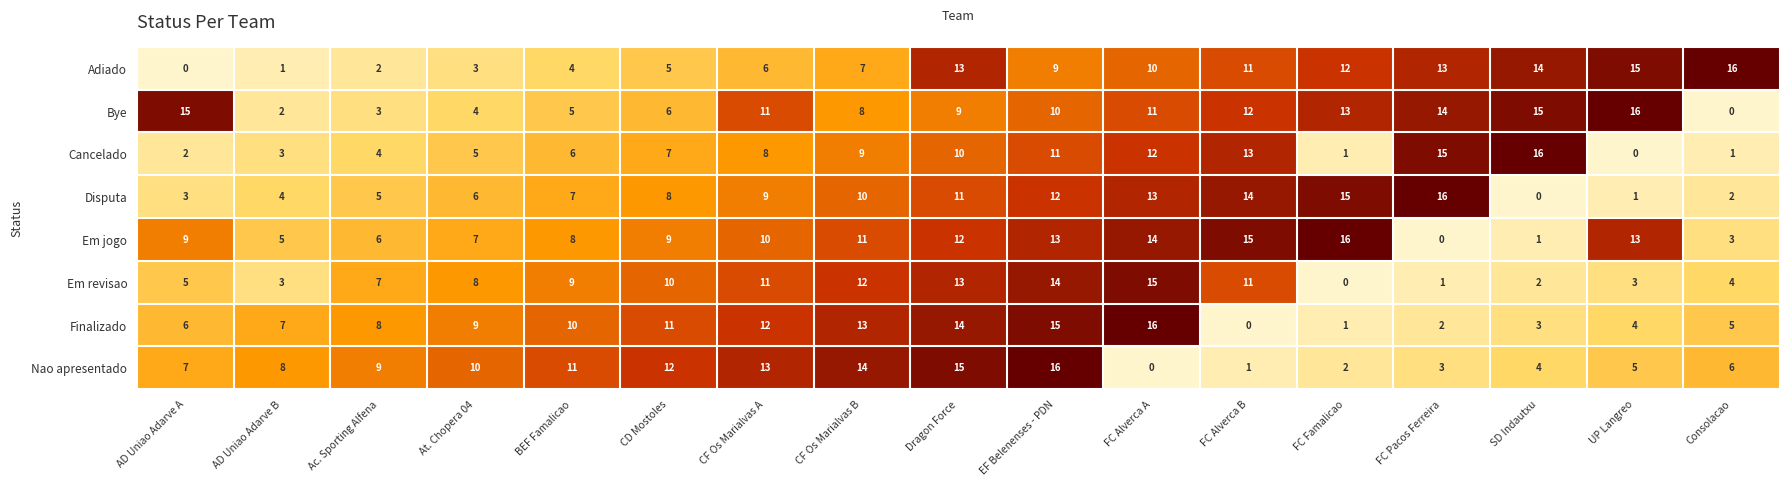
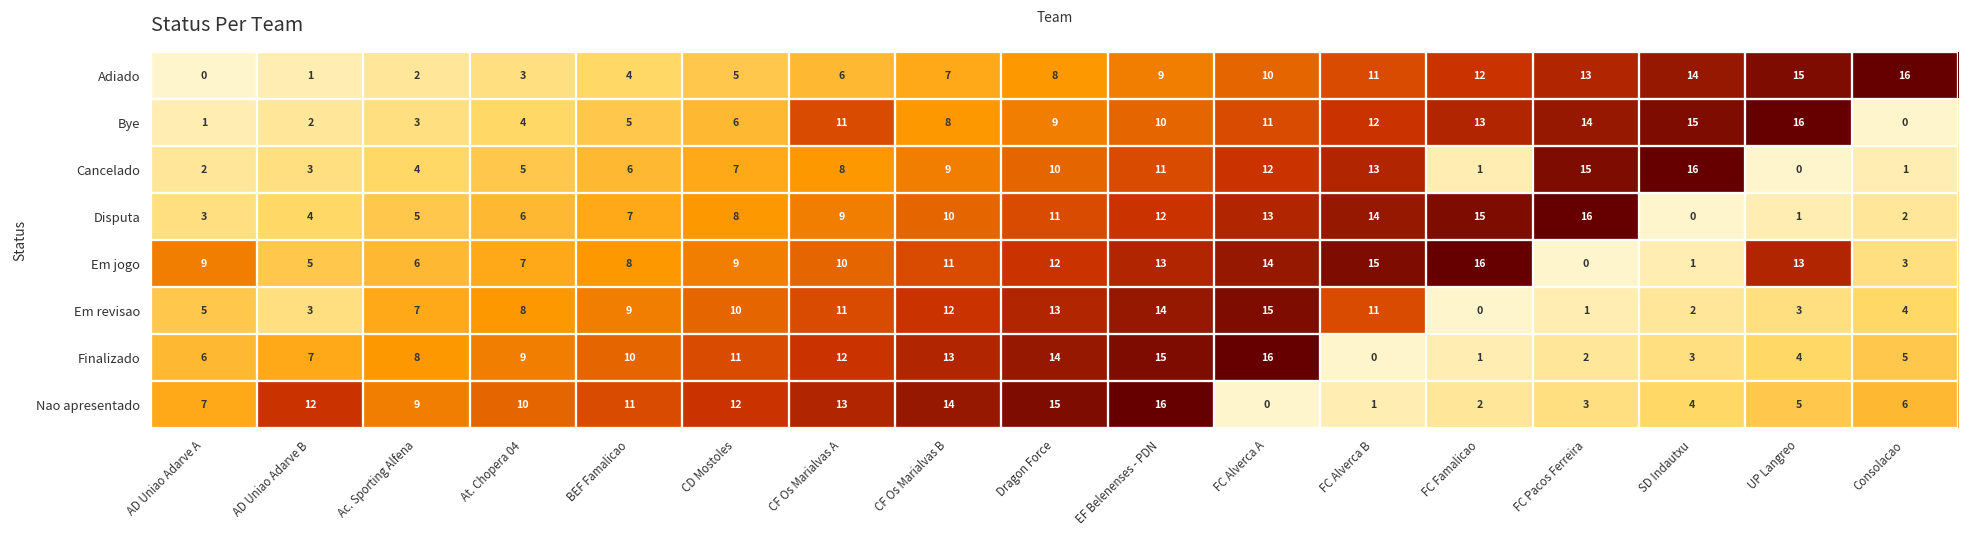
  {
    "Adiado": {
      "AD Uniao Adarve A": 0,
      "AD Uniao Adarve B": 1,
      "Ac. Sporting Alfena": 2,
      "At. Chopera 04": 3,
      "BEF Famalicao": 4,
      "CD Mostoles": 5,
      "CF Os Marialvas A": 6,
      "CF Os Marialvas B": 7,
-     "Dragon Force": 13,
+     "Dragon Force": 8,
      "EF Belenenses - PDN": 9,
      "FC Alverca A": 10,
      "FC Alverca B": 11,
      "FC Famalicao": 12,
      "FC Pacos Ferreira": 13,
      "SD Indautxu": 14,
      "UP Langreo": 15,
      "Consolacao": 16
    },
    "Bye": {
-     "AD Uniao Adarve A": 15,
+     "AD Uniao Adarve A": 1,
      "AD Uniao Adarve B": 2,
      "Ac. Sporting Alfena": 3,
      "At. Chopera 04": 4,
      "BEF Famalicao": 5,
      "CD Mostoles": 6,
      "CF Os Marialvas A": 11,
      "CF Os Marialvas B": 8,
      "Dragon Force": 9,
      "EF Belenenses - PDN": 10,
      "FC Alverca A": 11,
      "FC Alverca B": 12,
      "FC Famalicao": 13,
      "FC Pacos Ferreira": 14,
      "SD Indautxu": 15,
      "UP Langreo": 16,
      "Consolacao": 0
    },
    "Cancelado": {
      "AD Uniao Adarve A": 2,
      "AD Uniao Adarve B": 3,
      "Ac. Sporting Alfena": 4,
      "At. Chopera 04": 5,
      "BEF Famalicao": 6,
      "CD Mostoles": 7,
      "CF Os Marialvas A": 8,
      "CF Os Marialvas B": 9,
      "Dragon Force": 10,
      "EF Belenenses - PDN": 11,
      "FC Alverca A": 12,
      "FC Alverca B": 13,
      "FC Famalicao": 1,
      "FC Pacos Ferreira": 15,
      "SD Indautxu": 16,
      "UP Langreo": 0,
      "Consolacao": 1
    },
    "Disputa": {
      "AD Uniao Adarve A": 3,
      "AD Uniao Adarve B": 4,
      "Ac. Sporting Alfena": 5,
      "At. Chopera 04": 6,
      "BEF Famalicao": 7,
      "CD Mostoles": 8,
      "CF Os Marialvas A": 9,
      "CF Os Marialvas B": 10,
      "Dragon Force": 11,
      "EF Belenenses - PDN": 12,
      "FC Alverca A": 13,
      "FC Alverca B": 14,
      "FC Famalicao": 15,
      "FC Pacos Ferreira": 16,
      "SD Indautxu": 0,
      "UP Langreo": 1,
      "Consolacao": 2
    },
    "Em jogo": {
      "AD Uniao Adarve A": 9,
      "AD Uniao Adarve B": 5,
      "Ac. Sporting Alfena": 6,
      "At. Chopera 04": 7,
      "BEF Famalicao": 8,
      "CD Mostoles": 9,
      "CF Os Marialvas A": 10,
      "CF Os Marialvas B": 11,
      "Dragon Force": 12,
      "EF Belenenses - PDN": 13,
      "FC Alverca A": 14,
      "FC Alverca B": 15,
      "FC Famalicao": 16,
      "FC Pacos Ferreira": 0,
      "SD Indautxu": 1,
      "UP Langreo": 13,
      "Consolacao": 3
    },
    "Em revisao": {
      "AD Uniao Adarve A": 5,
      "AD Uniao Adarve B": 3,
      "Ac. Sporting Alfena": 7,
      "At. Chopera 04": 8,
      "BEF Famalicao": 9,
      "CD Mostoles": 10,
      "CF Os Marialvas A": 11,
      "CF Os Marialvas B": 12,
      "Dragon Force": 13,
      "EF Belenenses - PDN": 14,
      "FC Alverca A": 15,
      "FC Alverca B": 11,
      "FC Famalicao": 0,
      "FC Pacos Ferreira": 1,
      "SD Indautxu": 2,
      "UP Langreo": 3,
      "Consolacao": 4
    },
    "Finalizado": {
      "AD Uniao Adarve A": 6,
      "AD Uniao Adarve B": 7,
      "Ac. Sporting Alfena": 8,
      "At. Chopera 04": 9,
      "BEF Famalicao": 10,
      "CD Mostoles": 11,
      "CF Os Marialvas A": 12,
      "CF Os Marialvas B": 13,
      "Dragon Force": 14,
      "EF Belenenses - PDN": 15,
      "FC Alverca A": 16,
      "FC Alverca B": 0,
      "FC Famalicao": 1,
      "FC Pacos Ferreira": 2,
      "SD Indautxu": 3,
      "UP Langreo": 4,
      "Consolacao": 5
    },
    "Nao apresentado": {
      "AD Uniao Adarve A": 7,
-     "AD Uniao Adarve B": 8,
+     "AD Uniao Adarve B": 12,
      "Ac. Sporting Alfena": 9,
      "At. Chopera 04": 10,
      "BEF Famalicao": 11,
      "CD Mostoles": 12,
      "CF Os Marialvas A": 13,
      "CF Os Marialvas B": 14,
      "Dragon Force": 15,
      "EF Belenenses - PDN": 16,
      "FC Alverca A": 0,
      "FC Alverca B": 1,
      "FC Famalicao": 2,
      "FC Pacos Ferreira": 3,
      "SD Indautxu": 4,
      "UP Langreo": 5,
      "Consolacao": 6
    }
  }
